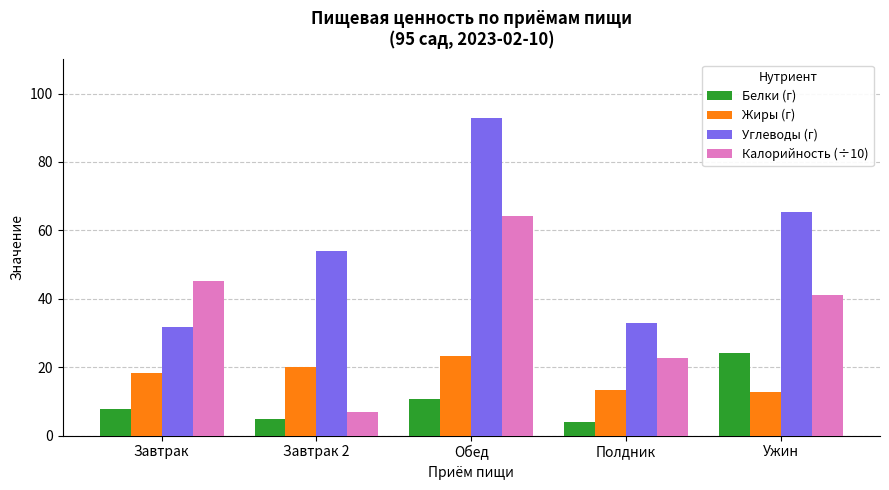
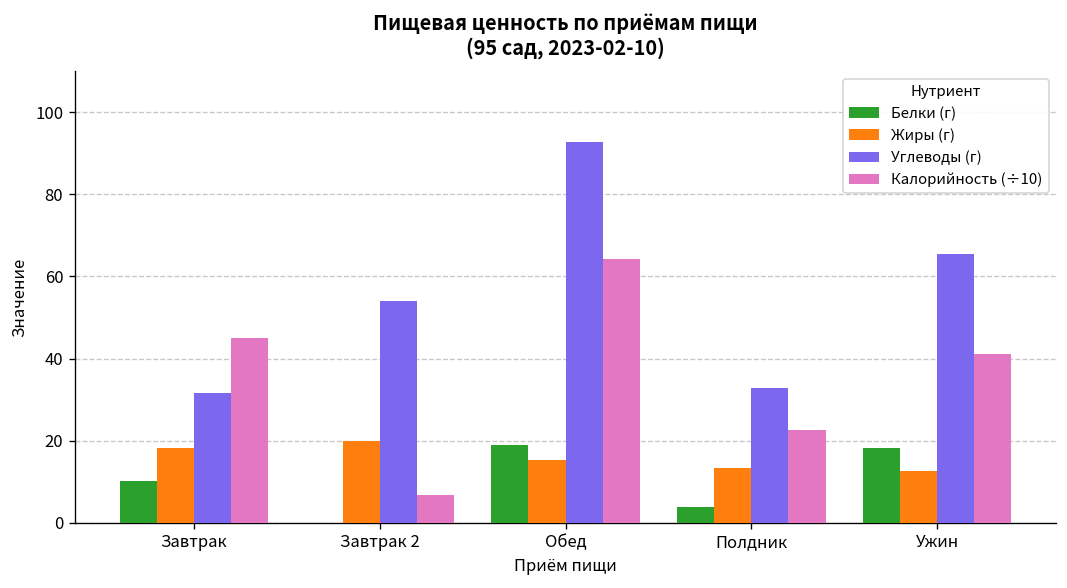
  {
    "Белки (г)": {
-     "Завтрак": 8,
-     "Завтрак 2": 5,
-     "Обед": 11,
+     "Завтрак": 10,
+     "Завтрак 2": 0,
+     "Обед": 19,
      "Полдник": 4,
-     "Ужин": 24
+     "Ужин": 18
    },
    "Жиры (г)": {
      "Завтрак": 18,
      "Завтрак 2": 20,
-     "Обед": 23,
+     "Обед": 15,
      "Полдник": 13,
      "Ужин": 13
    },
    "Углеводы (г)": {
      "Завтрак": 32,
      "Завтрак 2": 54,
      "Обед": 93,
      "Полдник": 33,
      "Ужин": 65
    },
    "Калорийность (÷10)": {
      "Завтрак": 45,
      "Завтрак 2": 7,
      "Обед": 64,
      "Полдник": 23,
      "Ужин": 41
    }
  }
